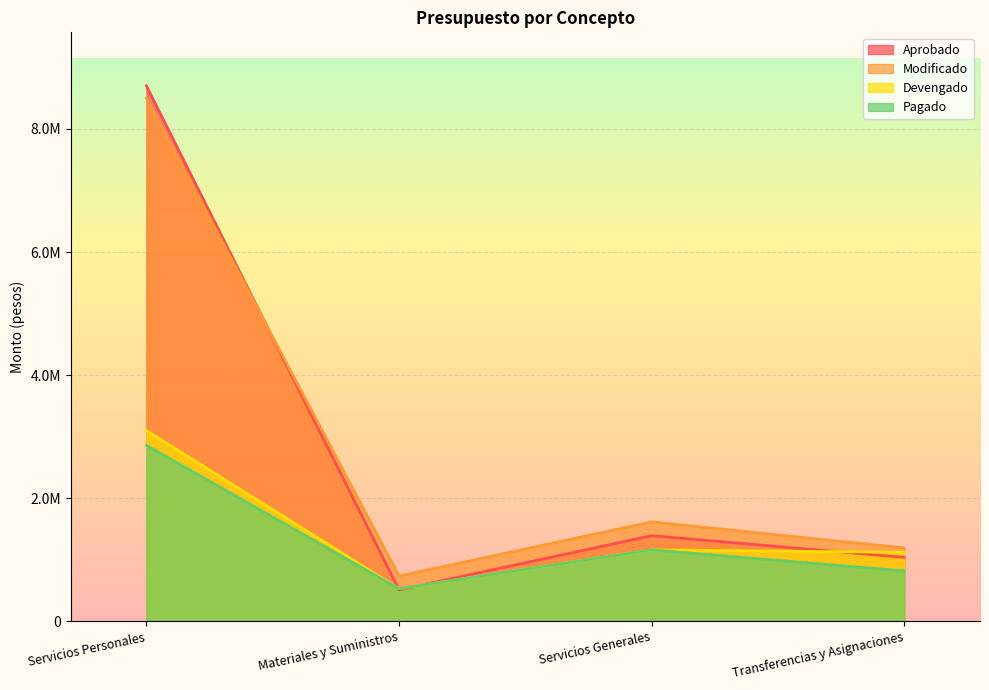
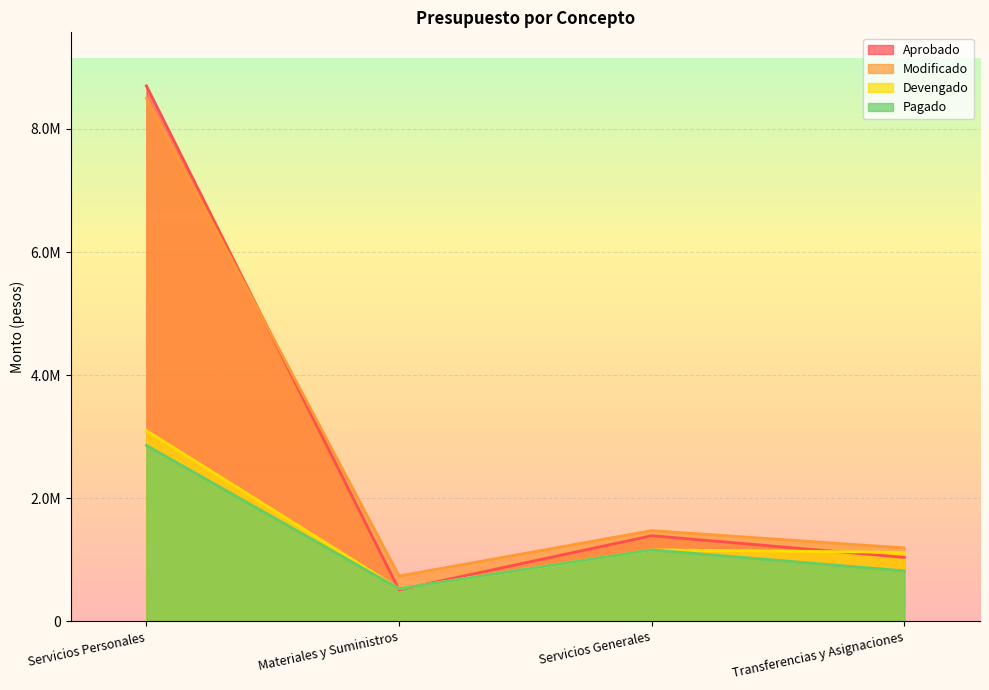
  {
    "Aprobado": {
      "Servicios Personales": 8700000,
      "Servicios Generales": 1400000,
      "Transferencias y Asignaciones": 1000000
    },
    "Modificado": {
      "Servicios Personales": 8500000,
      "Materiales y Suministros": 700000,
-     "Servicios Generales": 1600000,
+     "Servicios Generales": 1500000,
      "Transferencias y Asignaciones": 1200000
    },
    "Devengado": {
      "Servicios Personales": 3100000,
      "Transferencias y Asignaciones": 1100000
    },
    "Pagado": {
      "Servicios Personales": 2900000,
      "Transferencias y Asignaciones": 800000
    }
  }
